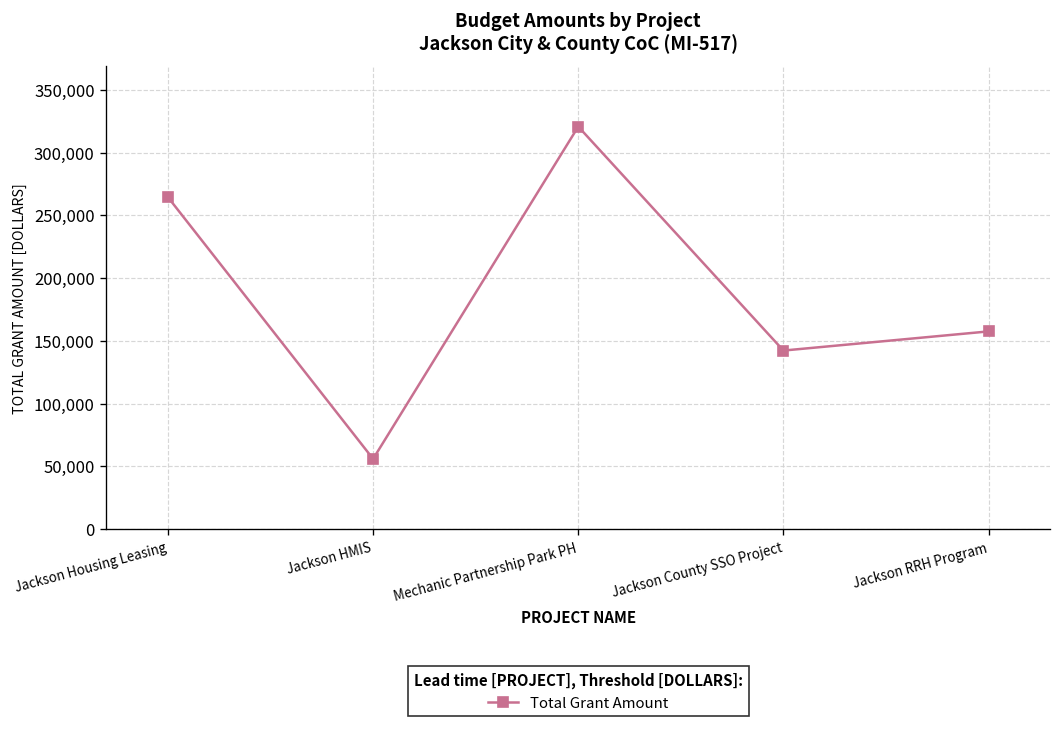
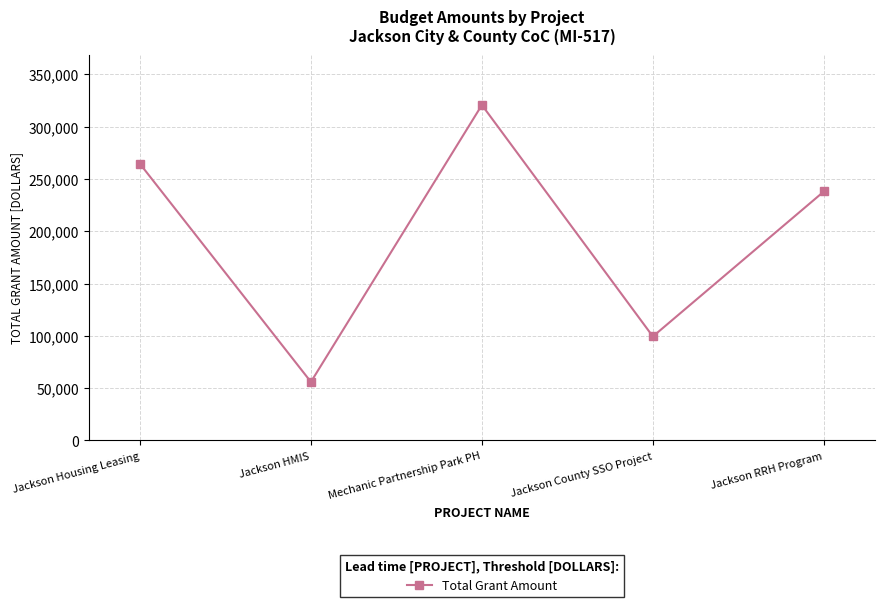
  {
    "Jackson Housing Leasing": "264,000",
    "Jackson HMIS": "56,000",
    "Mechanic Partnership Park PH": "321,000",
-   "Jackson County SSO Project": "142,000",
-   "Jackson RRH Program": "158,000"
+   "Jackson County SSO Project": "99,000",
+   "Jackson RRH Program": "238,000"
  }
